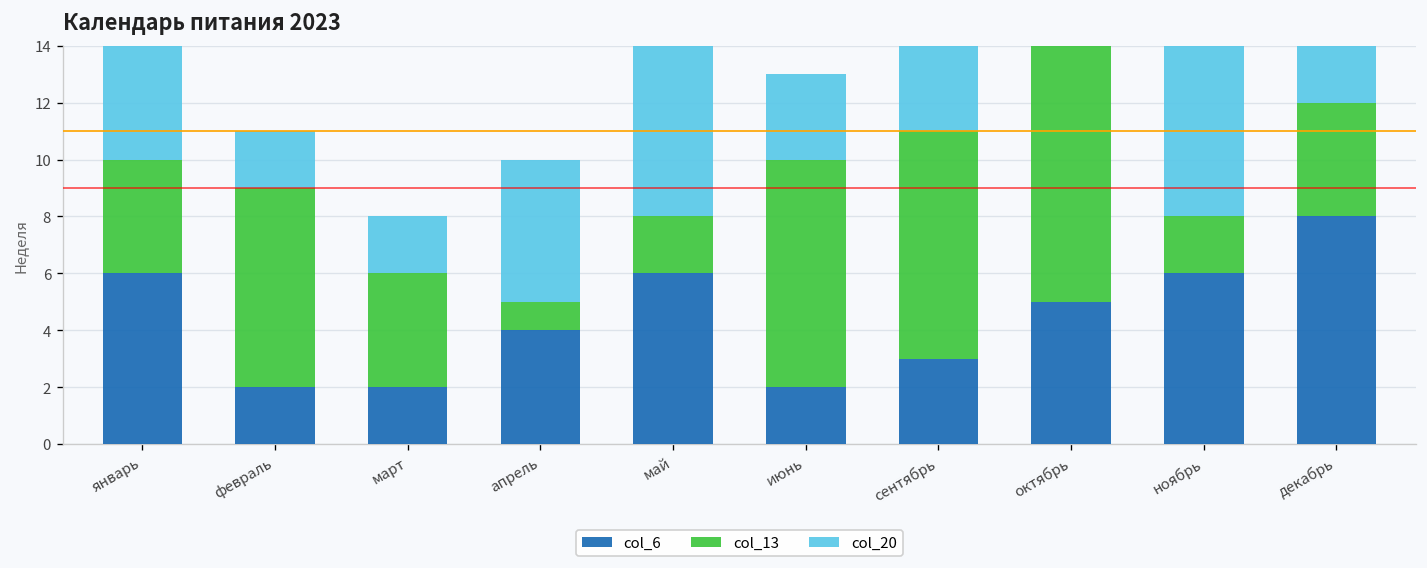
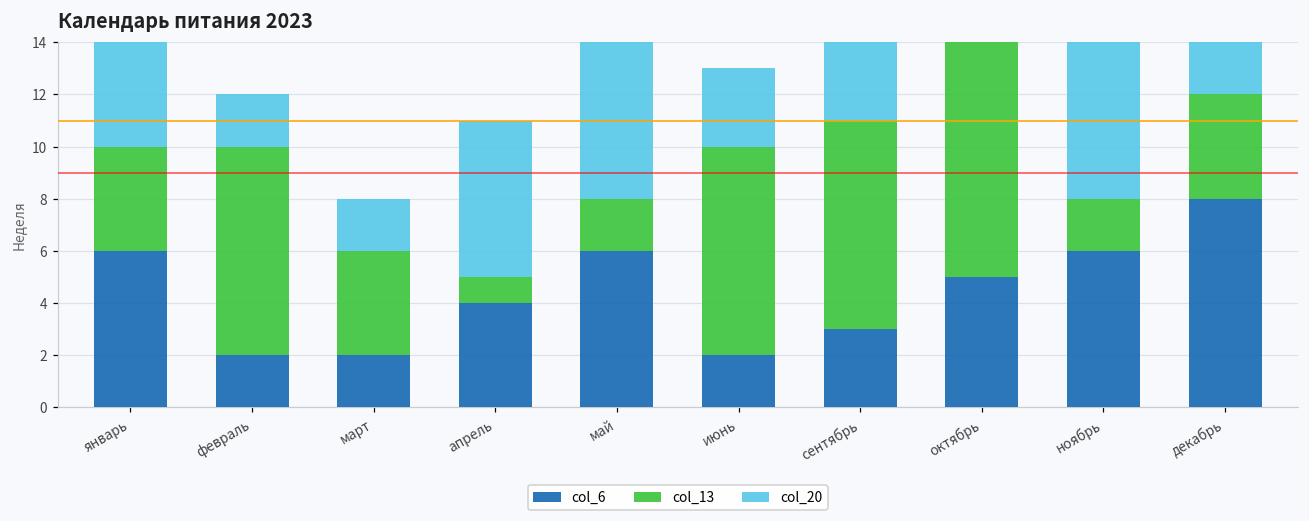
  {
    "col_6": {
      "январь": 6,
      "февраль": 2,
      "март": 2,
      "апрель": 4,
      "май": 6,
      "июнь": 2,
      "сентябрь": 3,
      "октябрь": 5,
      "ноябрь": 6,
      "декабрь": 8
    },
    "col_13": {
      "январь": 4,
-     "февраль": 7,
+     "февраль": 8,
      "март": 4,
      "апрель": 1,
      "май": 2,
      "июнь": 8,
      "сентябрь": 8,
      "ноябрь": 2,
      "декабрь": 4
    },
    "col_20": {
      "февраль": 2,
      "март": 2,
-     "апрель": 5,
+     "апрель": 6,
      "июнь": 3
    }
  }
